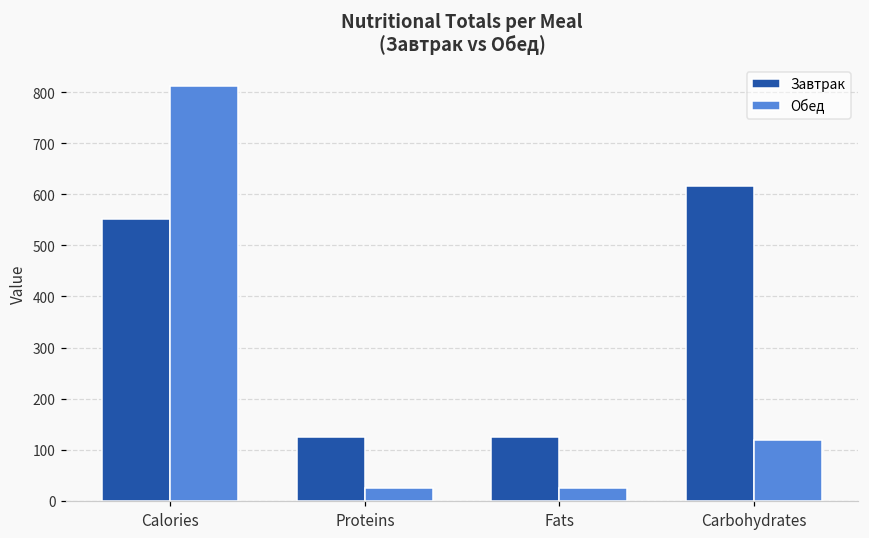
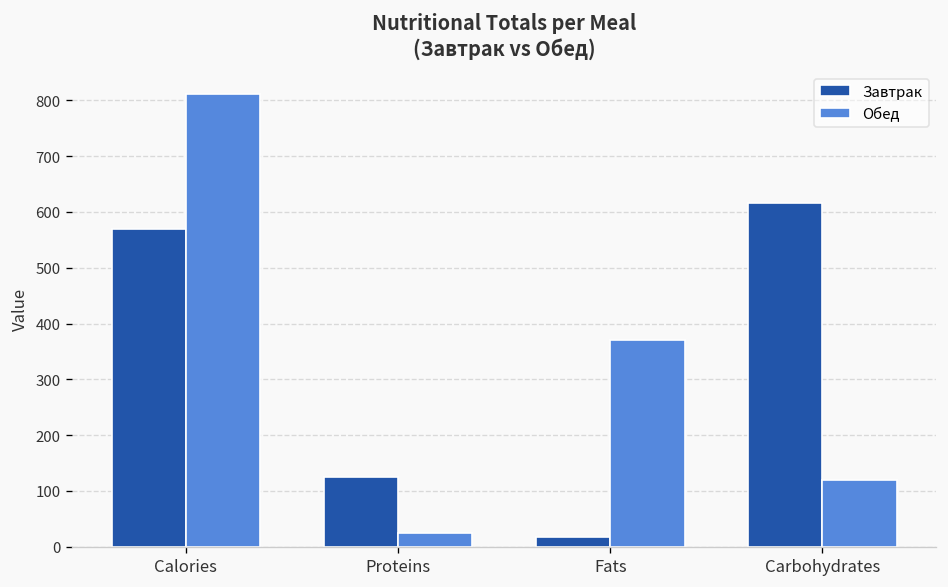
  {
    "Завтрак": {
-     "Calories": 550,
+     "Calories": 570,
      "Proteins": 130,
-     "Fats": 120,
+     "Fats": 20,
      "Carbohydrates": 620
    },
    "Обед": {
      "Calories": 810,
      "Proteins": 20,
-     "Fats": 30,
+     "Fats": 370,
      "Carbohydrates": 120
    }
  }
